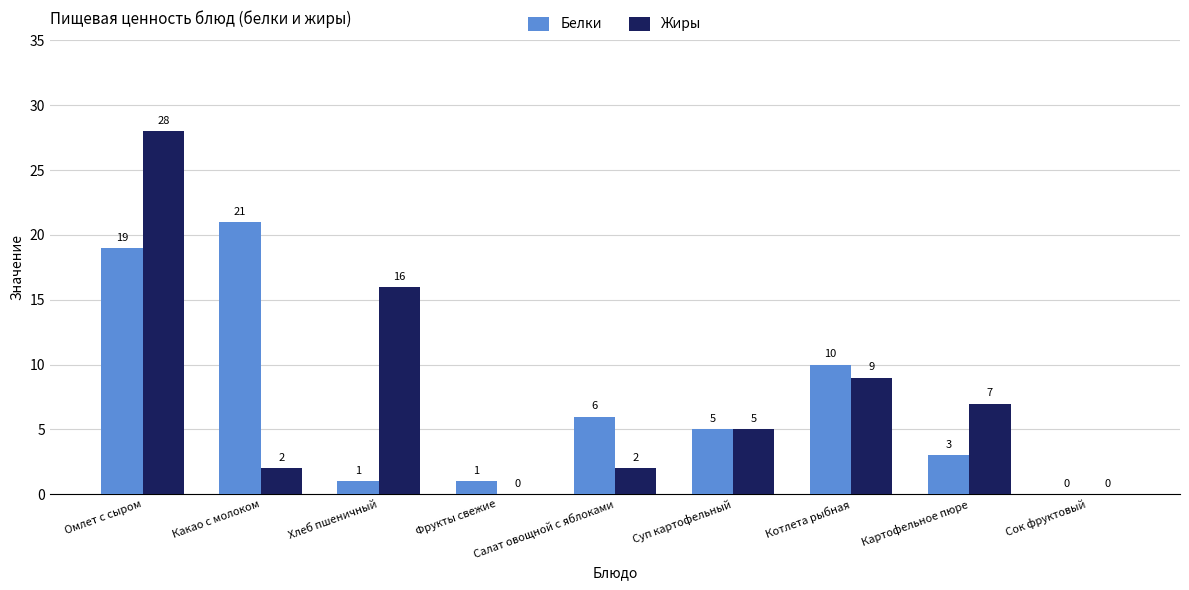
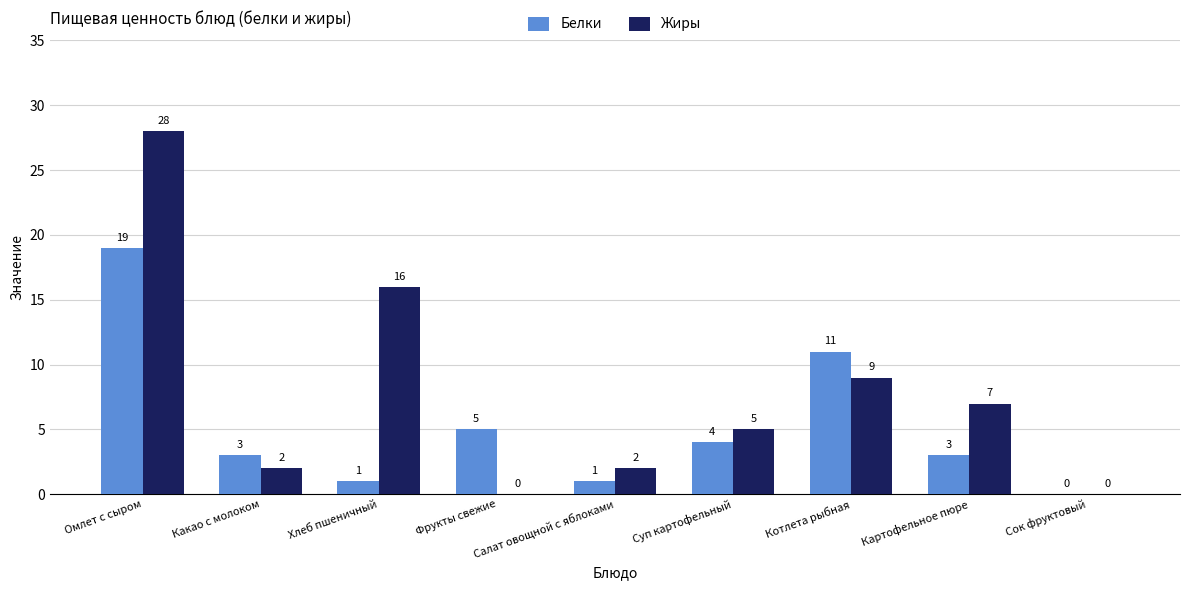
  {
    "Белки": {
      "Омлет с сыром": 19,
-     "Какао с молоком": 21,
+     "Какао с молоком": 3,
      "Хлеб пшеничный": 1,
-     "Фрукты свежие": 1,
-     "Салат овощной с яблоками": 6,
-     "Суп картофельный": 5,
-     "Котлета рыбная": 10,
+     "Фрукты свежие": 5,
+     "Салат овощной с яблоками": 1,
+     "Суп картофельный": 4,
+     "Котлета рыбная": 11,
      "Картофельное пюре": 3,
      "Сок фруктовый": 0
    },
    "Жиры": {
      "Омлет с сыром": 28,
      "Какао с молоком": 2,
      "Хлеб пшеничный": 16,
      "Фрукты свежие": 0,
      "Салат овощной с яблоками": 2,
      "Суп картофельный": 5,
      "Котлета рыбная": 9,
      "Картофельное пюре": 7,
      "Сок фруктовый": 0
    }
  }
